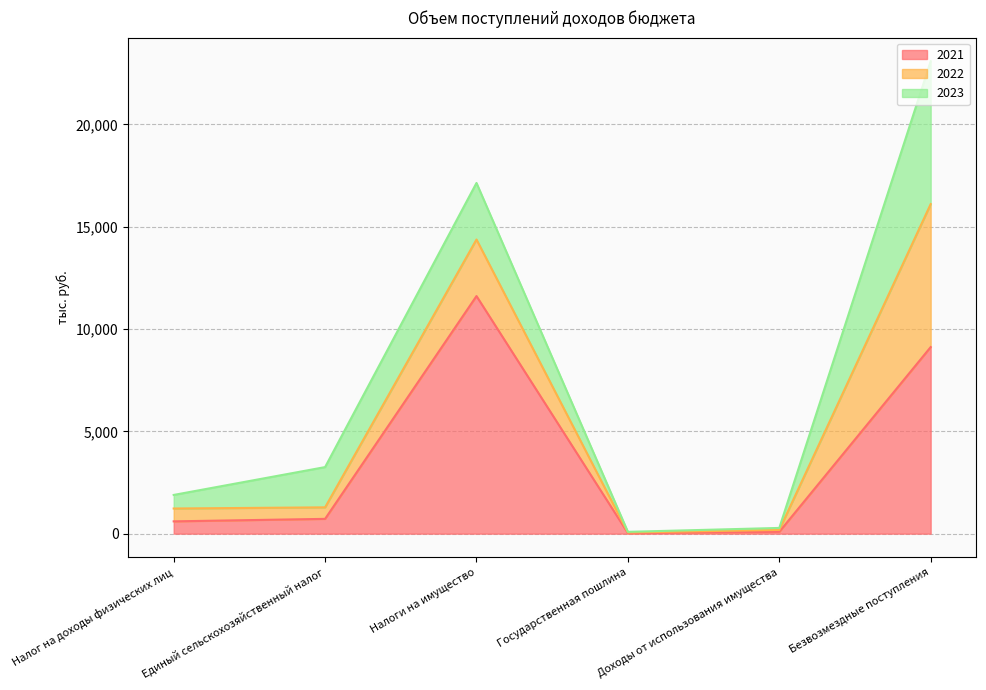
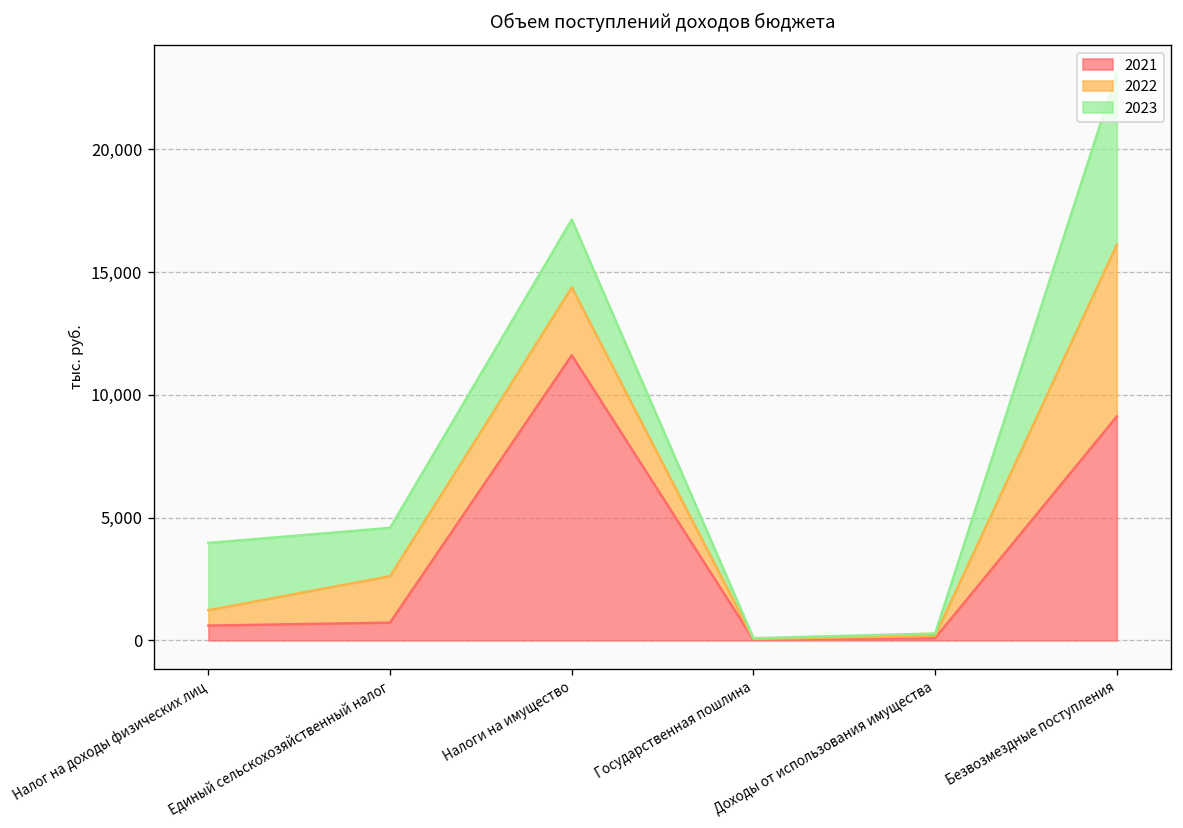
  {
    "2021": {
      "Налог на доходы физических лиц": "600",
      "Единый сельскохозяйственный налог": "700",
      "Налоги на имущество": "11,600",
      "Безвозмездные поступления": "9,100"
    },
    "2022": {
      "Налог на доходы физических лиц": "600",
-     "Единый сельскохозяйственный налог": "600",
+     "Единый сельскохозяйственный налог": "1,900",
      "Налоги на имущество": "2,800",
      "Безвозмездные поступления": "7,000"
    },
    "2023": {
-     "Налог на доходы физических лиц": "700",
+     "Налог на доходы физических лиц": "2,700",
      "Единый сельскохозяйственный налог": "2,000",
      "Налоги на имущество": "2,800"
    }
  }
